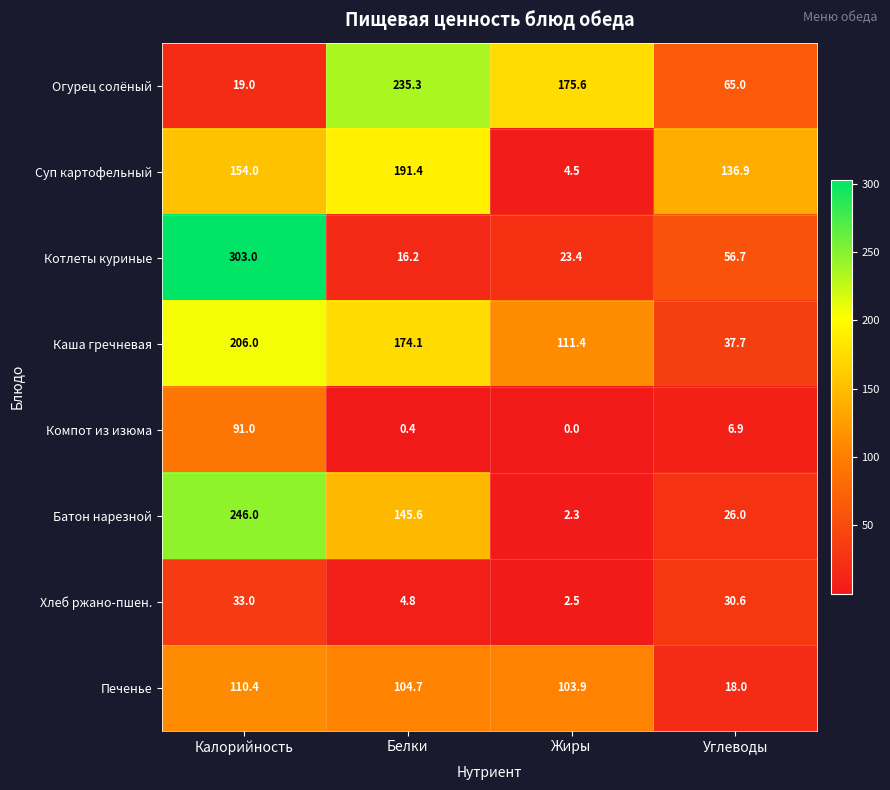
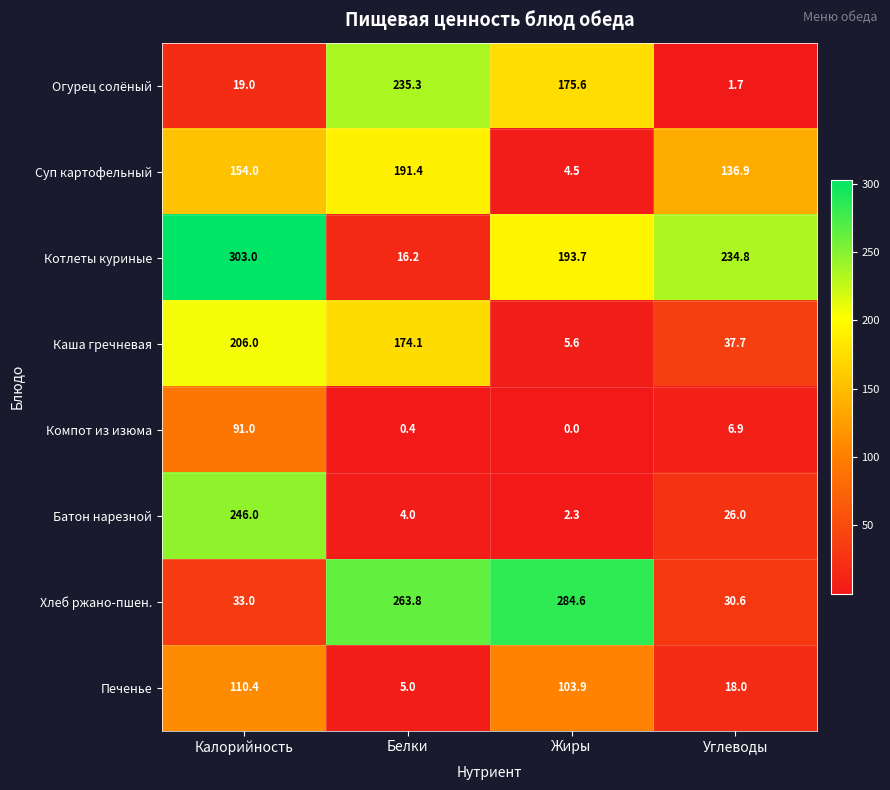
  {
    "Огурец солёный": {
      "Калорийность": 19.0,
      "Белки": 235.3,
      "Жиры": 175.6,
-     "Углеводы": 65.0
+     "Углеводы": 1.7
    },
    "Суп картофельный": {
      "Калорийность": 154.0,
      "Белки": 191.4,
      "Жиры": 4.5,
      "Углеводы": 136.9
    },
    "Котлеты куриные": {
      "Калорийность": 303.0,
      "Белки": 16.2,
-     "Жиры": 23.4,
-     "Углеводы": 56.7
+     "Жиры": 193.7,
+     "Углеводы": 234.8
    },
    "Каша гречневая": {
      "Калорийность": 206.0,
      "Белки": 174.1,
-     "Жиры": 111.4,
+     "Жиры": 5.6,
      "Углеводы": 37.7
    },
    "Компот из изюма": {
      "Калорийность": 91.0,
      "Белки": 0.4,
      "Жиры": 0.0,
      "Углеводы": 6.9
    },
    "Батон нарезной": {
      "Калорийность": 246.0,
-     "Белки": 145.6,
+     "Белки": 4.0,
      "Жиры": 2.3,
      "Углеводы": 26.0
    },
    "Хлеб ржано-пшен.": {
      "Калорийность": 33.0,
-     "Белки": 4.8,
-     "Жиры": 2.5,
+     "Белки": 263.8,
+     "Жиры": 284.6,
      "Углеводы": 30.6
    },
    "Печенье": {
      "Калорийность": 110.4,
-     "Белки": 104.7,
+     "Белки": 5.0,
      "Жиры": 103.9,
      "Углеводы": 18.0
    }
  }
